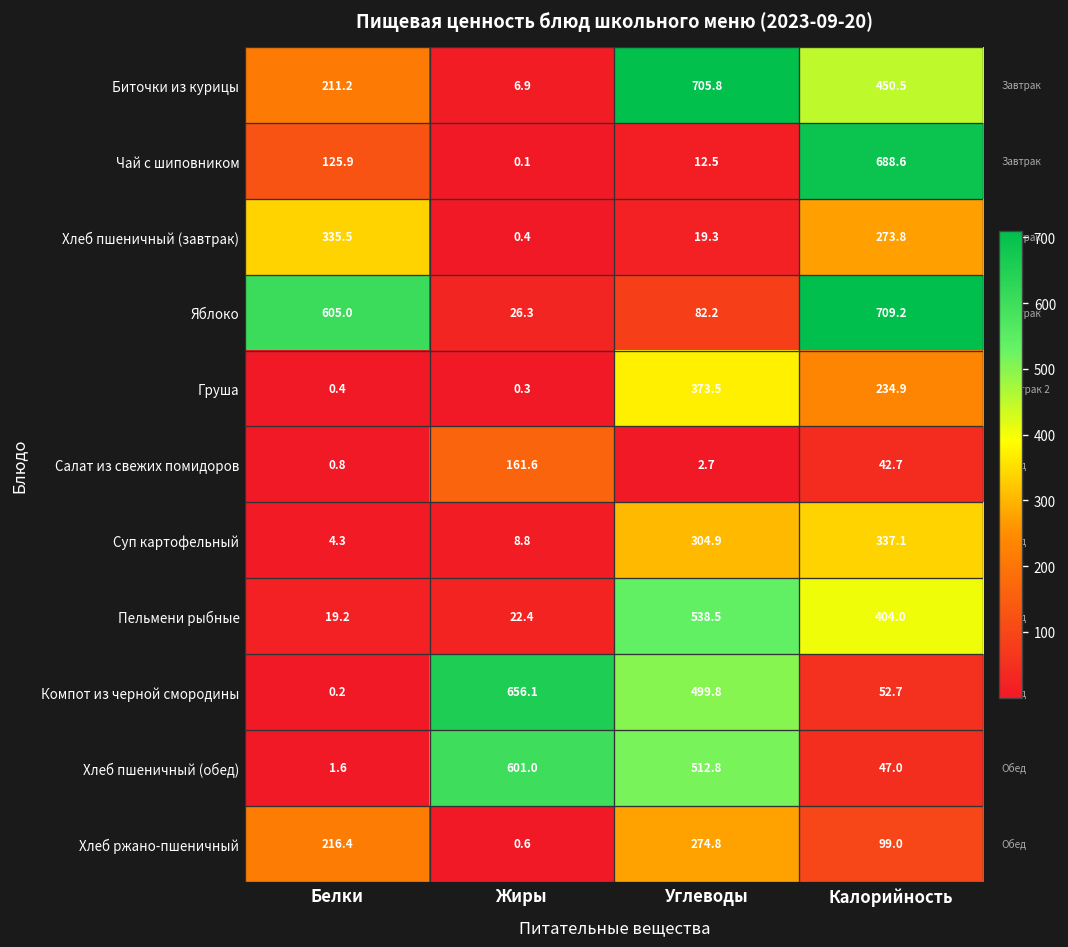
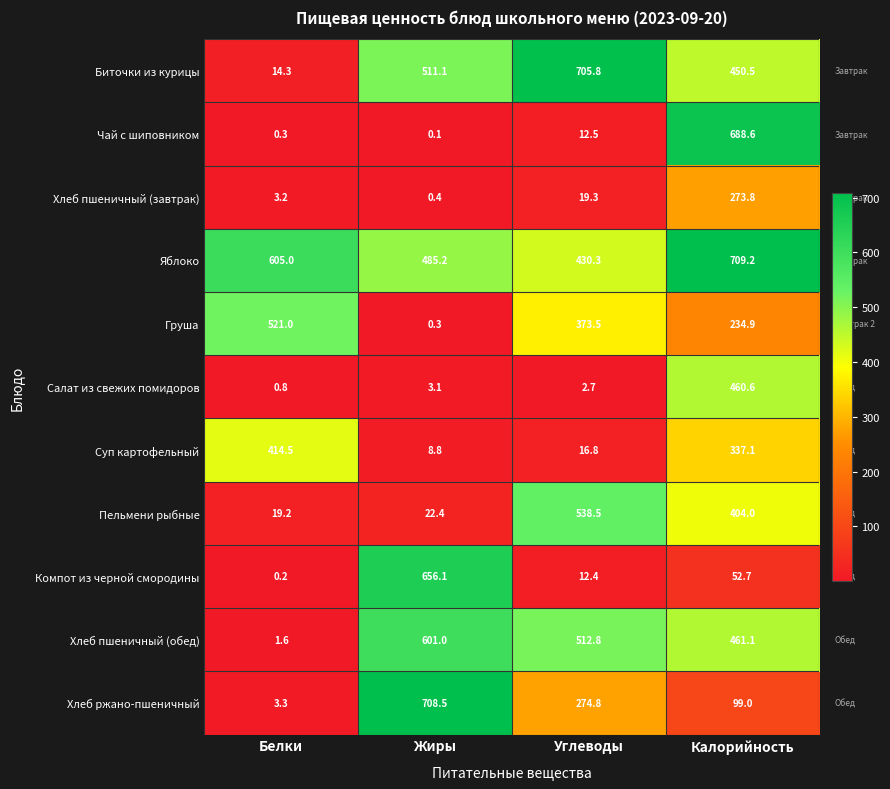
  {
    "Биточки из курицы": {
-     "Белки": 211.2,
-     "Жиры": 6.9
+     "Белки": 14.3,
+     "Жиры": 511.1
    },
    "Чай с шиповником": {
-     "Белки": 125.9
+     "Белки": 0.3
    },
    "Хлеб пшеничный (завтрак)": {
-     "Белки": 335.5
+     "Белки": 3.2
    },
    "Яблоко": {
-     "Жиры": 26.3,
-     "Углеводы": 82.2
+     "Жиры": 485.2,
+     "Углеводы": 430.3
    },
    "Груша": {
-     "Белки": 0.4
+     "Белки": 521.0
    },
    "Салат из свежих помидоров": {
-     "Жиры": 161.6,
-     "Калорийность": 42.7
+     "Жиры": 3.1,
+     "Калорийность": 460.6
    },
    "Суп картофельный": {
-     "Белки": 4.3,
-     "Углеводы": 304.9
+     "Белки": 414.5,
+     "Углеводы": 16.8
    },
    "Компот из черной смородины": {
-     "Углеводы": 499.8
+     "Углеводы": 12.4
    },
    "Хлеб пшеничный (обед)": {
-     "Калорийность": 47.0
+     "Калорийность": 461.1
    },
    "Хлеб ржано-пшеничный": {
-     "Белки": 216.4,
-     "Жиры": 0.6
+     "Белки": 3.3,
+     "Жиры": 708.5
    }
  }
